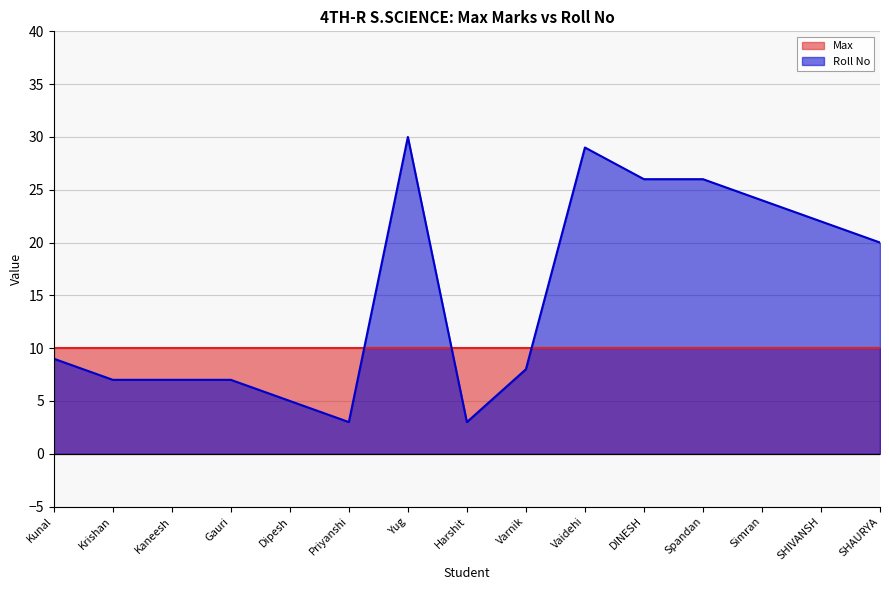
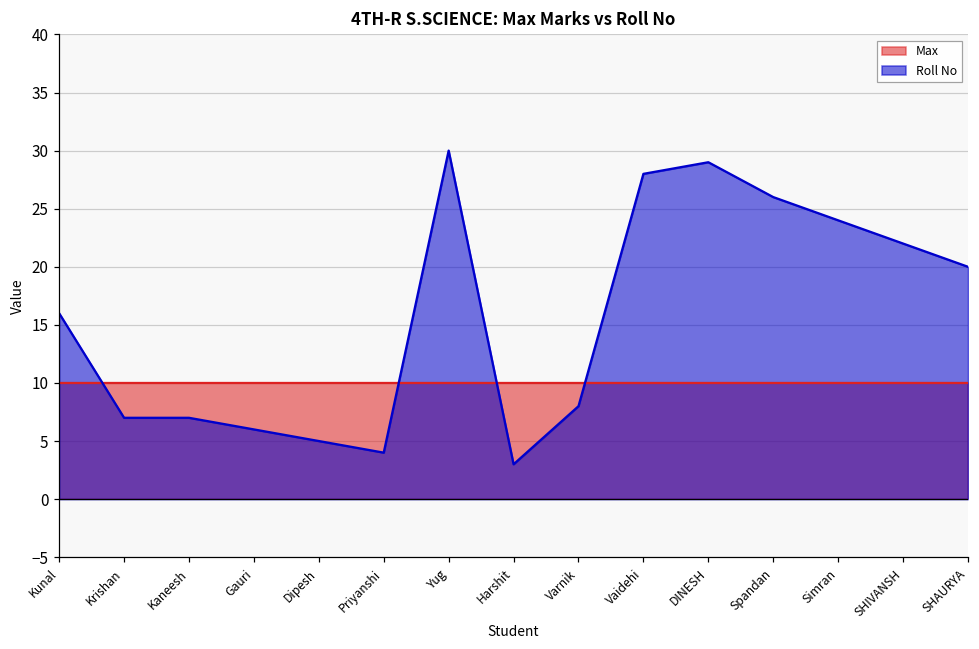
  {
    "Max": {
      "Kunal": 10,
      "Krishan": 10,
      "Kaneesh": 10,
      "Gauri": 10,
      "Dipesh": 10,
      "Priyanshi": 10,
      "Yug": 10,
      "Harshit": 10,
      "Varnik": 10,
      "Vaidehi": 10,
      "DINESH": 10,
      "Spandan": 10,
      "Simran": 10,
      "SHIVANSH": 10,
      "SHAURYA": 10
    },
    "Roll No": {
-     "Kunal": 9,
+     "Kunal": 16,
      "Krishan": 7,
      "Kaneesh": 7,
-     "Gauri": 7,
+     "Gauri": 6,
      "Dipesh": 5,
-     "Priyanshi": 3,
+     "Priyanshi": 4,
      "Yug": 30,
      "Harshit": 3,
      "Varnik": 8,
-     "Vaidehi": 29,
-     "DINESH": 26,
+     "Vaidehi": 28,
+     "DINESH": 29,
      "Spandan": 26,
      "Simran": 24,
      "SHIVANSH": 22,
      "SHAURYA": 20
    }
  }
